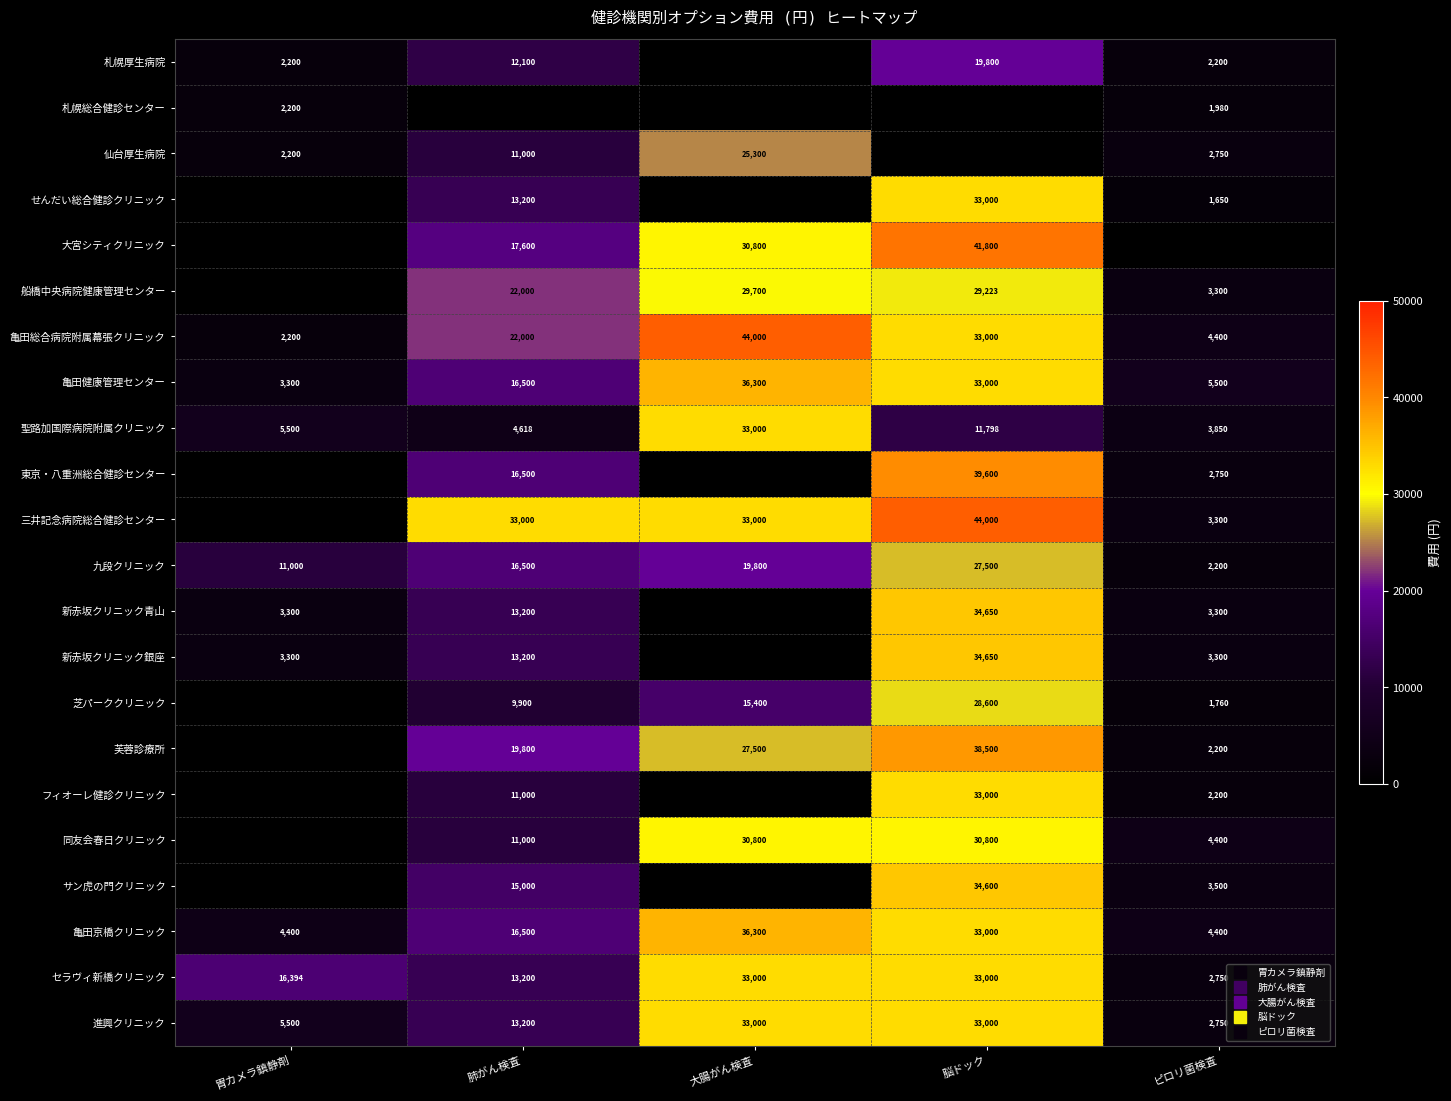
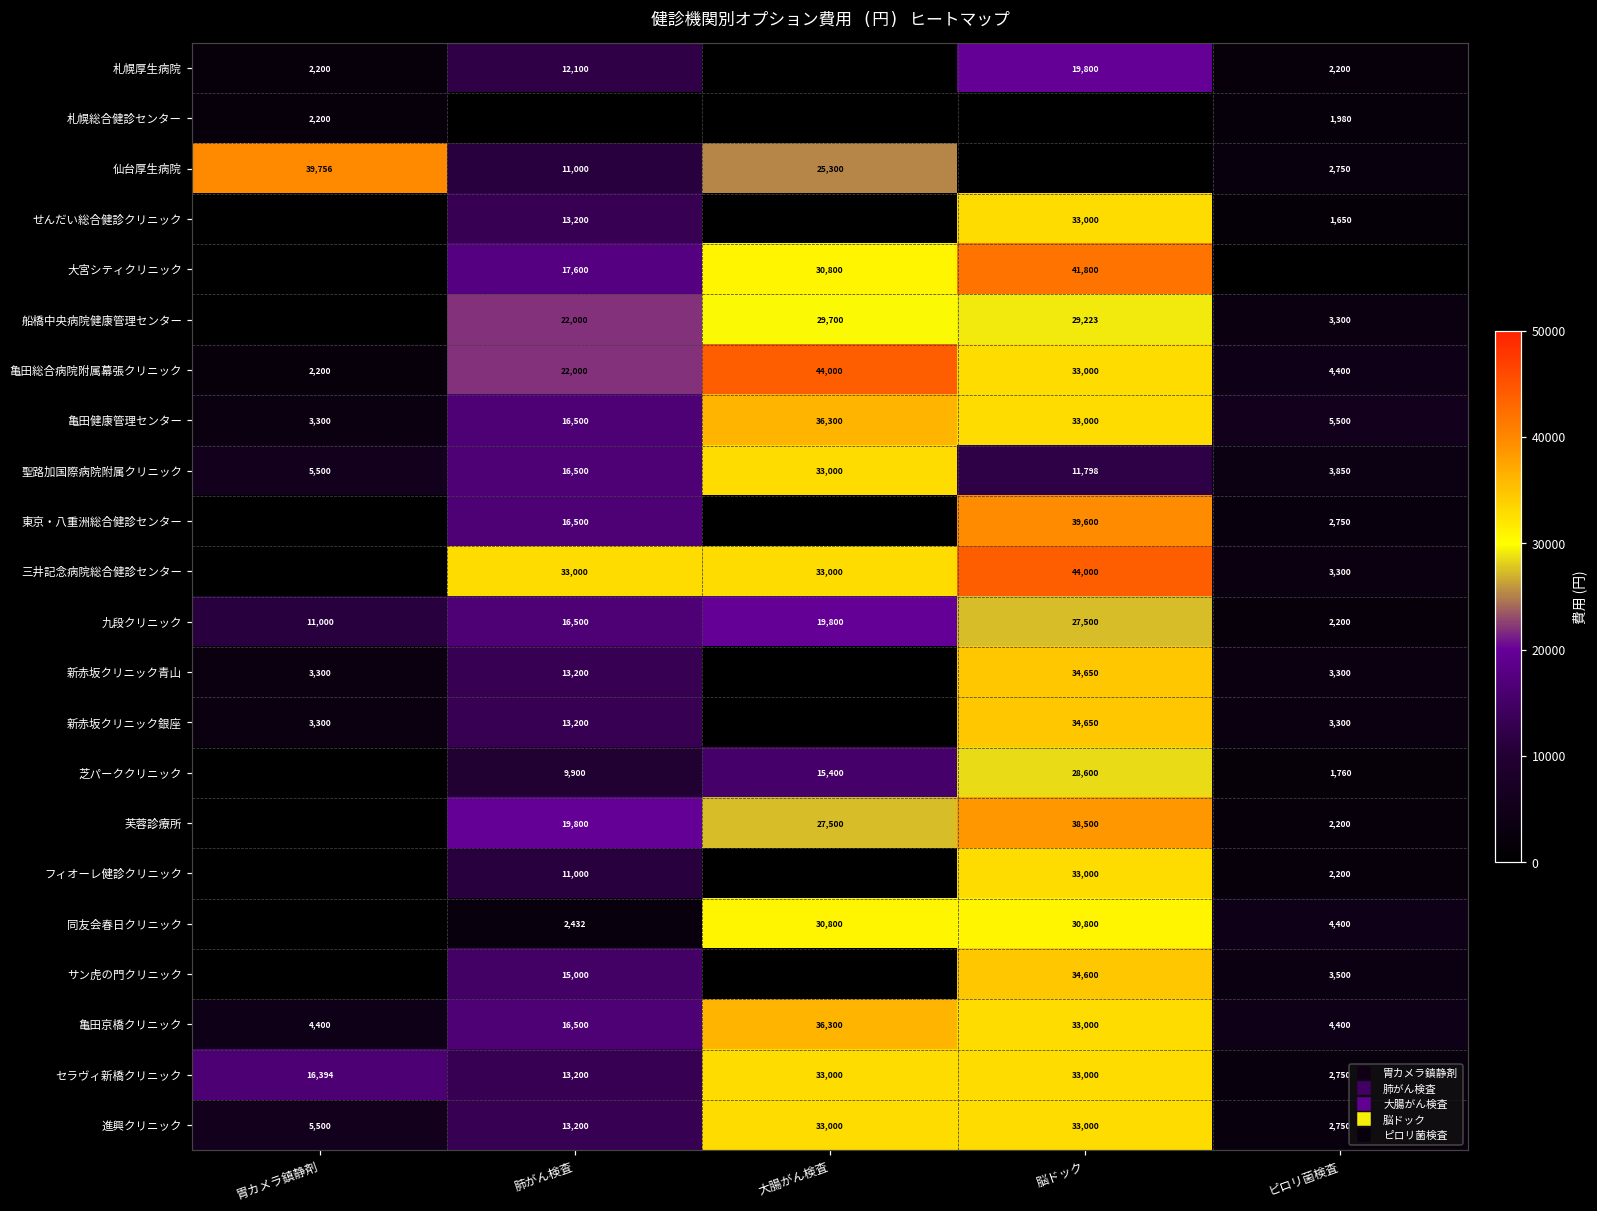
  {
    "札幌厚生病院": {
      "胃カメラ鎮静剤": "2,200",
      "肺がん検査": "12,100",
      "脳ドック": "19,800",
      "ピロリ菌検査": "2,200"
    },
    "札幌総合健診センター": {
      "胃カメラ鎮静剤": "2,200",
      "ピロリ菌検査": "1,980"
    },
    "仙台厚生病院": {
-     "胃カメラ鎮静剤": "2,200",
+     "胃カメラ鎮静剤": "39,756",
      "肺がん検査": "11,000",
      "大腸がん検査": "25,300",
      "ピロリ菌検査": "2,750"
    },
    "せんだい総合健診クリニック": {
      "肺がん検査": "13,200",
      "脳ドック": "33,000",
      "ピロリ菌検査": "1,650"
    },
    "大宮シティクリニック": {
      "肺がん検査": "17,600",
      "大腸がん検査": "30,800",
      "脳ドック": "41,800"
    },
    "船橋中央病院健康管理センター": {
      "肺がん検査": "22,000",
      "大腸がん検査": "29,700",
      "脳ドック": "29,223",
      "ピロリ菌検査": "3,300"
    },
    "亀田総合病院附属幕張クリニック": {
      "胃カメラ鎮静剤": "2,200",
      "肺がん検査": "22,000",
      "大腸がん検査": "44,000",
      "脳ドック": "33,000",
      "ピロリ菌検査": "4,400"
    },
    "亀田健康管理センター": {
      "胃カメラ鎮静剤": "3,300",
      "肺がん検査": "16,500",
      "大腸がん検査": "36,300",
      "脳ドック": "33,000",
      "ピロリ菌検査": "5,500"
    },
    "聖路加国際病院附属クリニック": {
      "胃カメラ鎮静剤": "5,500",
-     "肺がん検査": "4,618",
+     "肺がん検査": "16,500",
      "大腸がん検査": "33,000",
      "脳ドック": "11,798",
      "ピロリ菌検査": "3,850"
    },
    "東京・八重洲総合健診センター": {
      "肺がん検査": "16,500",
      "脳ドック": "39,600",
      "ピロリ菌検査": "2,750"
    },
    "三井記念病院総合健診センター": {
      "肺がん検査": "33,000",
      "大腸がん検査": "33,000",
      "脳ドック": "44,000",
      "ピロリ菌検査": "3,300"
    },
    "九段クリニック": {
      "胃カメラ鎮静剤": "11,000",
      "肺がん検査": "16,500",
      "大腸がん検査": "19,800",
      "脳ドック": "27,500",
      "ピロリ菌検査": "2,200"
    },
    "新赤坂クリニック青山": {
      "胃カメラ鎮静剤": "3,300",
      "肺がん検査": "13,200",
      "脳ドック": "34,650",
      "ピロリ菌検査": "3,300"
    },
    "新赤坂クリニック銀座": {
      "胃カメラ鎮静剤": "3,300",
      "肺がん検査": "13,200",
      "脳ドック": "34,650",
      "ピロリ菌検査": "3,300"
    },
    "芝パーククリニック": {
      "肺がん検査": "9,900",
      "大腸がん検査": "15,400",
      "脳ドック": "28,600",
      "ピロリ菌検査": "1,760"
    },
    "芙蓉診療所": {
      "肺がん検査": "19,800",
      "大腸がん検査": "27,500",
      "脳ドック": "38,500",
      "ピロリ菌検査": "2,200"
    },
    "フィオーレ健診クリニック": {
      "肺がん検査": "11,000",
      "脳ドック": "33,000",
      "ピロリ菌検査": "2,200"
    },
    "同友会春日クリニック": {
-     "肺がん検査": "11,000",
+     "肺がん検査": "2,432",
      "大腸がん検査": "30,800",
      "脳ドック": "30,800",
      "ピロリ菌検査": "4,400"
    },
    "サン虎の門クリニック": {
      "肺がん検査": "15,000",
      "脳ドック": "34,600",
      "ピロリ菌検査": "3,500"
    },
    "亀田京橋クリニック": {
      "胃カメラ鎮静剤": "4,400",
      "肺がん検査": "16,500",
      "大腸がん検査": "36,300",
      "脳ドック": "33,000",
      "ピロリ菌検査": "4,400"
    },
    "セラヴィ新橋クリニック": {
      "胃カメラ鎮静剤": "16,394",
      "肺がん検査": "13,200",
      "大腸がん検査": "33,000",
      "脳ドック": "33,000"
    },
    "進興クリニック": {
      "胃カメラ鎮静剤": "5,500",
      "肺がん検査": "13,200",
      "大腸がん検査": "33,000",
      "脳ドック": "33,000"
    }
  }
